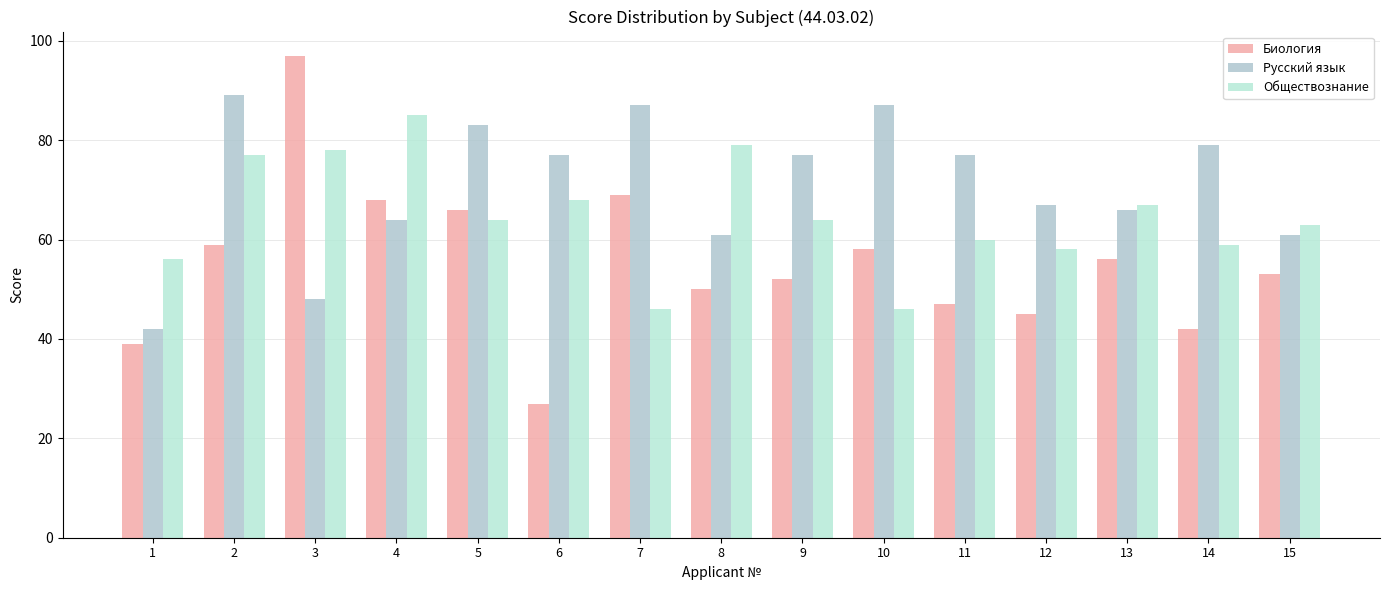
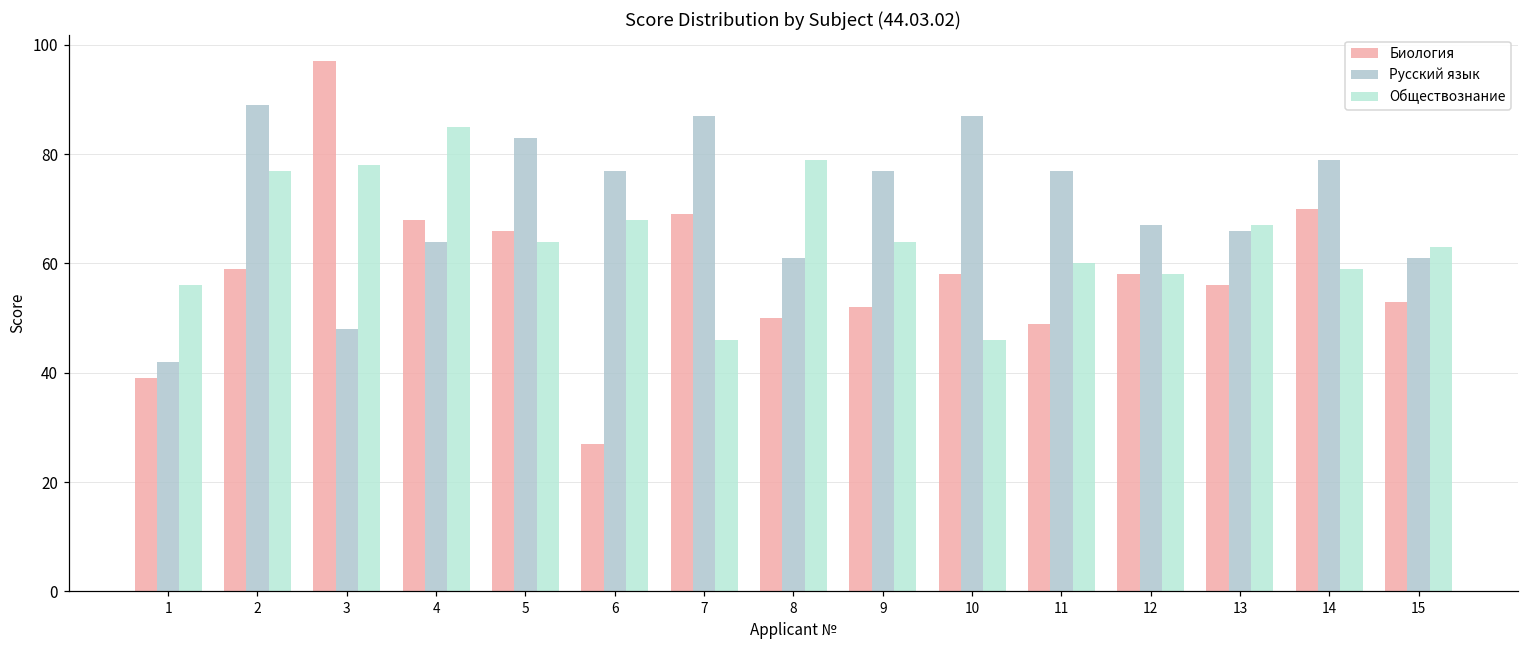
  {
    "Биология": {
      "1": 39,
      "2": 59,
      "3": 97,
      "4": 68,
      "5": 66,
      "6": 27,
      "7": 69,
      "8": 50,
      "9": 52,
      "10": 58,
-     "11": 47,
-     "12": 45,
+     "11": 49,
+     "12": 58,
      "13": 56,
-     "14": 42,
+     "14": 70,
      "15": 53
    }
  }
